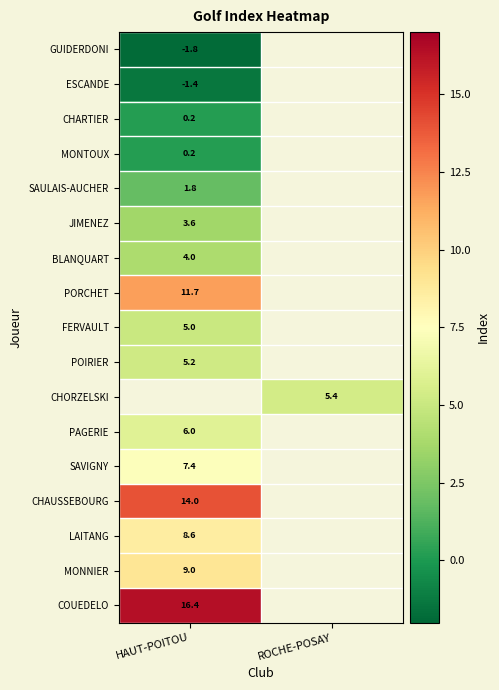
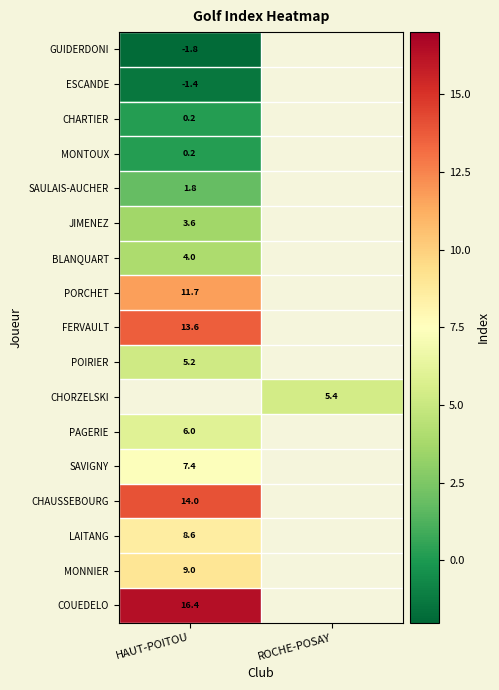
  {
    "GUIDERDONI": {
      "HAUT-POITOU": -1.8
    },
    "ESCANDE": {
      "HAUT-POITOU": -1.4
    },
    "CHARTIER": {
      "HAUT-POITOU": 0.2
    },
    "MONTOUX": {
      "HAUT-POITOU": 0.2
    },
    "SAULAIS-AUCHER": {
      "HAUT-POITOU": 1.8
    },
    "JIMENEZ": {
      "HAUT-POITOU": 3.6
    },
    "BLANQUART": {
      "HAUT-POITOU": 4.0
    },
    "PORCHET": {
      "HAUT-POITOU": 11.7
    },
    "FERVAULT": {
-     "HAUT-POITOU": 5.0
+     "HAUT-POITOU": 13.6
    },
    "POIRIER": {
      "HAUT-POITOU": 5.2
    },
    "CHORZELSKI": {
      "ROCHE-POSAY": 5.4
    },
    "PAGERIE": {
      "HAUT-POITOU": 6.0
    },
    "SAVIGNY": {
      "HAUT-POITOU": 7.4
    },
    "CHAUSSEBOURG": {
      "HAUT-POITOU": 14.0
    },
    "LAITANG": {
      "HAUT-POITOU": 8.6
    },
    "MONNIER": {
      "HAUT-POITOU": 9.0
    },
    "COUEDELO": {
      "HAUT-POITOU": 16.4
    }
  }
